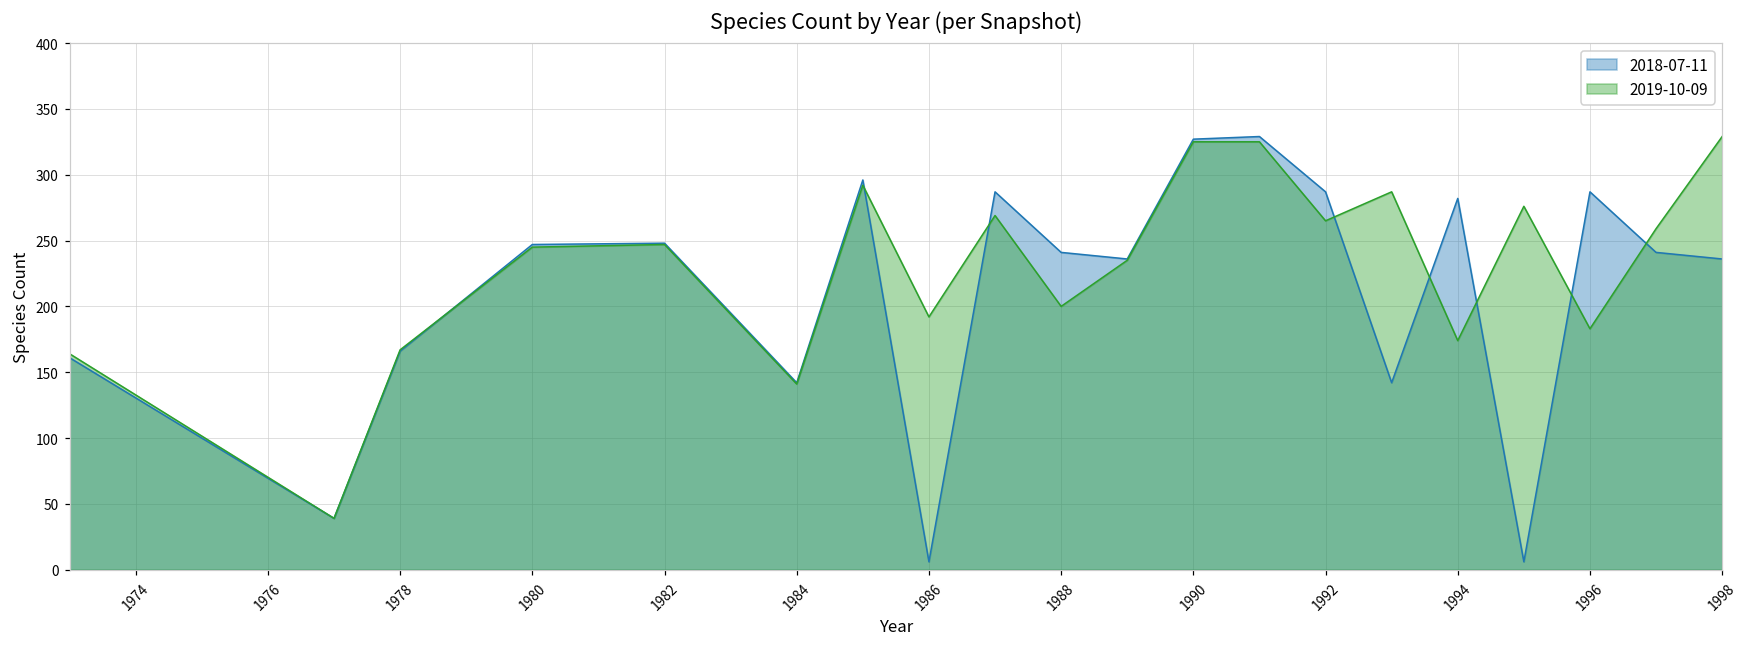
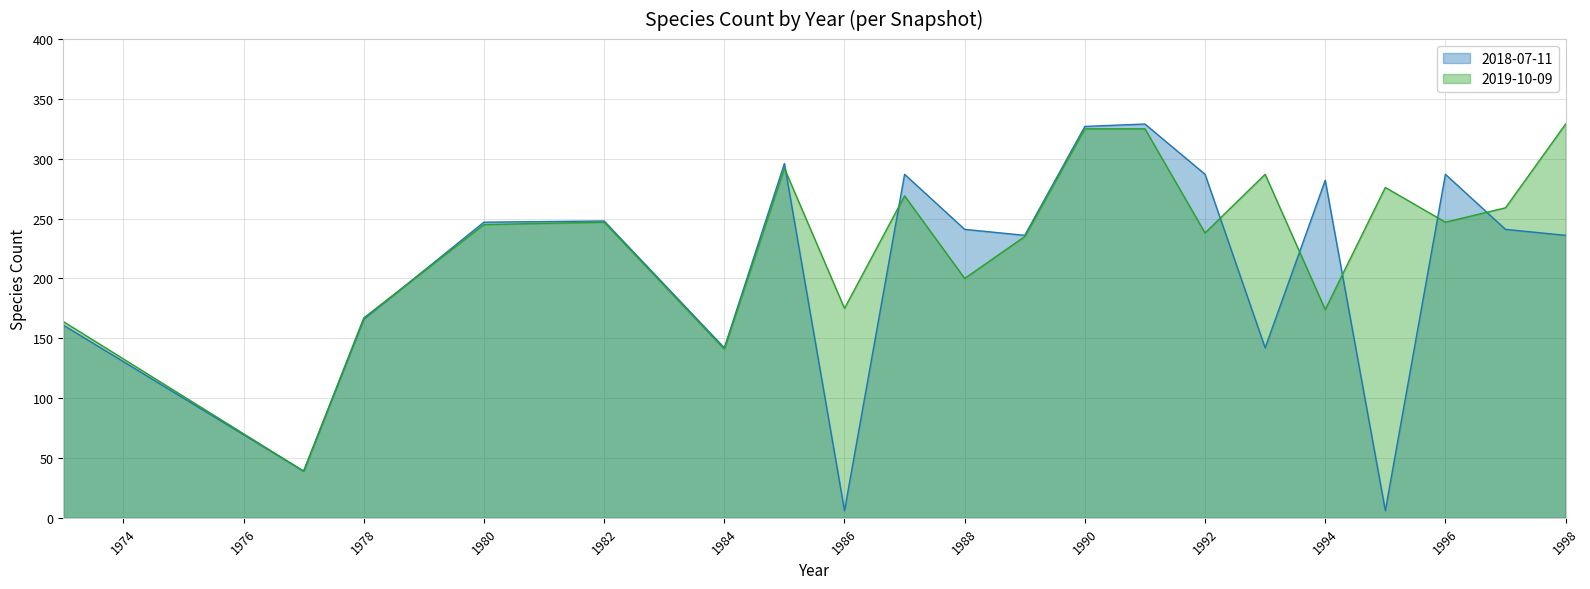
  {
    "2018-07-11": {
      "1986": 6,
      "1988": 241,
      "1992": 287,
      "1994": 282,
      "1996": 287,
      "1998": 236
    },
    "2019-10-09": {
-     "1986": 192,
+     "1986": 175,
      "1988": 200,
-     "1992": 265,
+     "1992": 238,
      "1994": 174,
-     "1996": 183,
+     "1996": 247,
      "1998": 329
    }
  }
